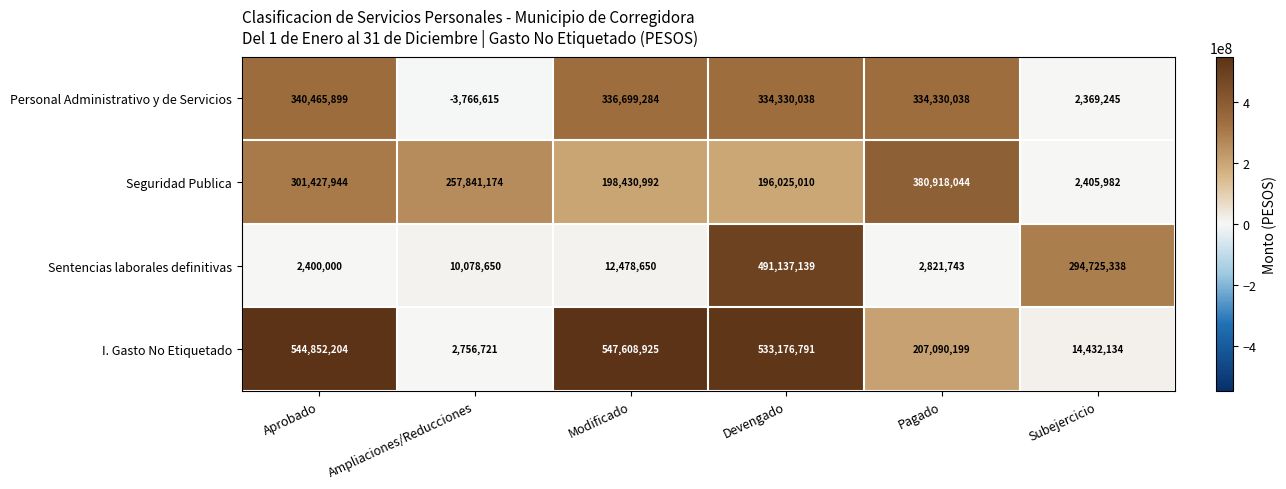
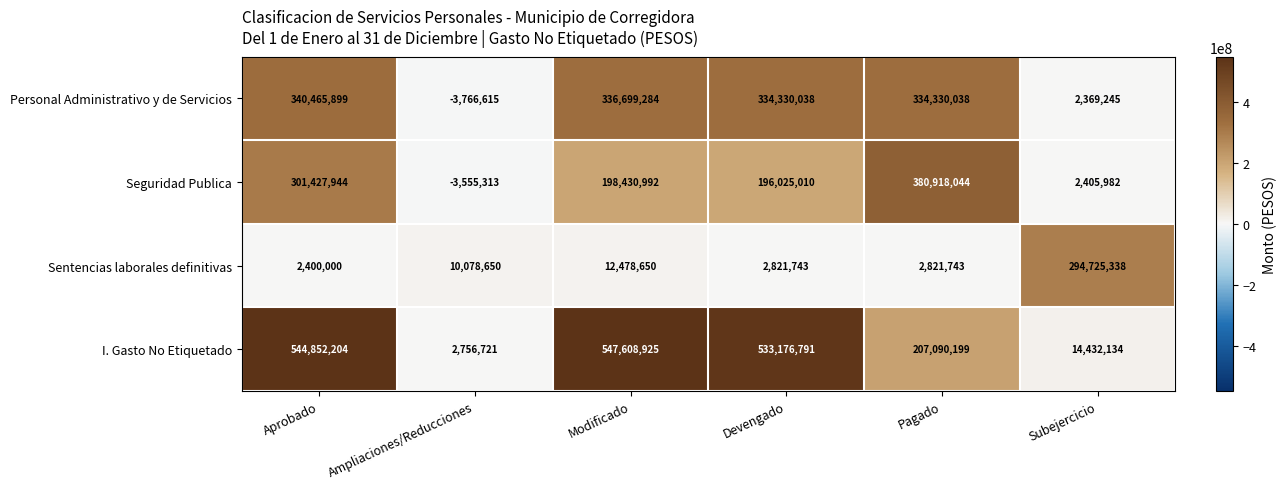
  {
    "Personal Administrativo y de Servicios": {
      "Aprobado": "340,465,899",
      "Ampliaciones/Reducciones": "-3,766,615",
      "Modificado": "336,699,284",
      "Devengado": "334,330,038",
      "Pagado": "334,330,038",
      "Subejercicio": "2,369,245"
    },
    "Seguridad Publica": {
      "Aprobado": "301,427,944",
-     "Ampliaciones/Reducciones": "257,841,174",
+     "Ampliaciones/Reducciones": "-3,555,313",
      "Modificado": "198,430,992",
      "Devengado": "196,025,010",
      "Pagado": "380,918,044",
      "Subejercicio": "2,405,982"
    },
    "Sentencias laborales definitivas": {
      "Aprobado": "2,400,000",
      "Ampliaciones/Reducciones": "10,078,650",
      "Modificado": "12,478,650",
-     "Devengado": "491,137,139",
+     "Devengado": "2,821,743",
      "Pagado": "2,821,743",
      "Subejercicio": "294,725,338"
    },
    "I. Gasto No Etiquetado": {
      "Aprobado": "544,852,204",
      "Ampliaciones/Reducciones": "2,756,721",
      "Modificado": "547,608,925",
      "Devengado": "533,176,791",
      "Pagado": "207,090,199",
      "Subejercicio": "14,432,134"
    }
  }
